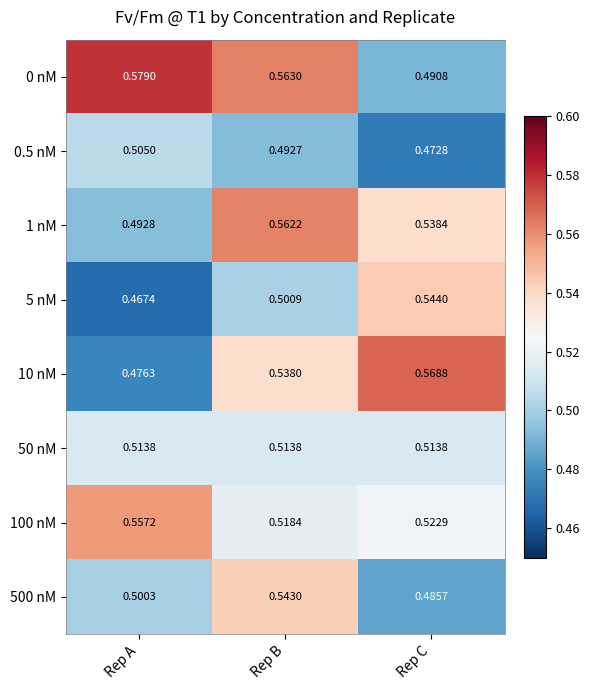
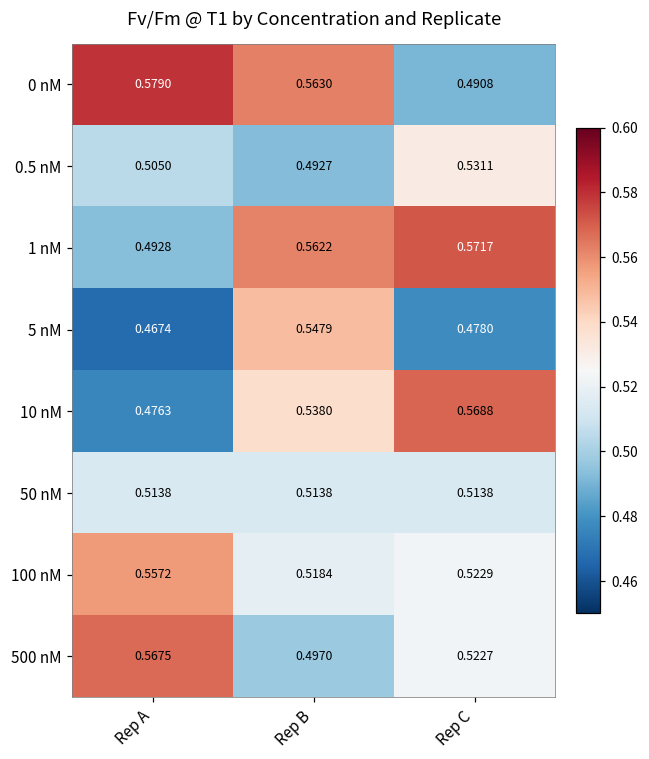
  {
    "0 nM": {
      "Rep A": 0.5790,
      "Rep B": 0.5630,
      "Rep C": 0.4908
    },
    "0.5 nM": {
      "Rep A": 0.5050,
      "Rep B": 0.4927,
-     "Rep C": 0.4728
+     "Rep C": 0.5311
    },
    "1 nM": {
      "Rep A": 0.4928,
      "Rep B": 0.5622,
-     "Rep C": 0.5384
+     "Rep C": 0.5717
    },
    "5 nM": {
      "Rep A": 0.4674,
-     "Rep B": 0.5009,
-     "Rep C": 0.5440
+     "Rep B": 0.5479,
+     "Rep C": 0.4780
    },
    "10 nM": {
      "Rep A": 0.4763,
      "Rep B": 0.5380,
      "Rep C": 0.5688
    },
    "50 nM": {
      "Rep A": 0.5138,
      "Rep B": 0.5138,
      "Rep C": 0.5138
    },
    "100 nM": {
      "Rep A": 0.5572,
      "Rep B": 0.5184,
      "Rep C": 0.5229
    },
    "500 nM": {
-     "Rep A": 0.5003,
-     "Rep B": 0.5430,
-     "Rep C": 0.4857
+     "Rep A": 0.5675,
+     "Rep B": 0.4970,
+     "Rep C": 0.5227
    }
  }
